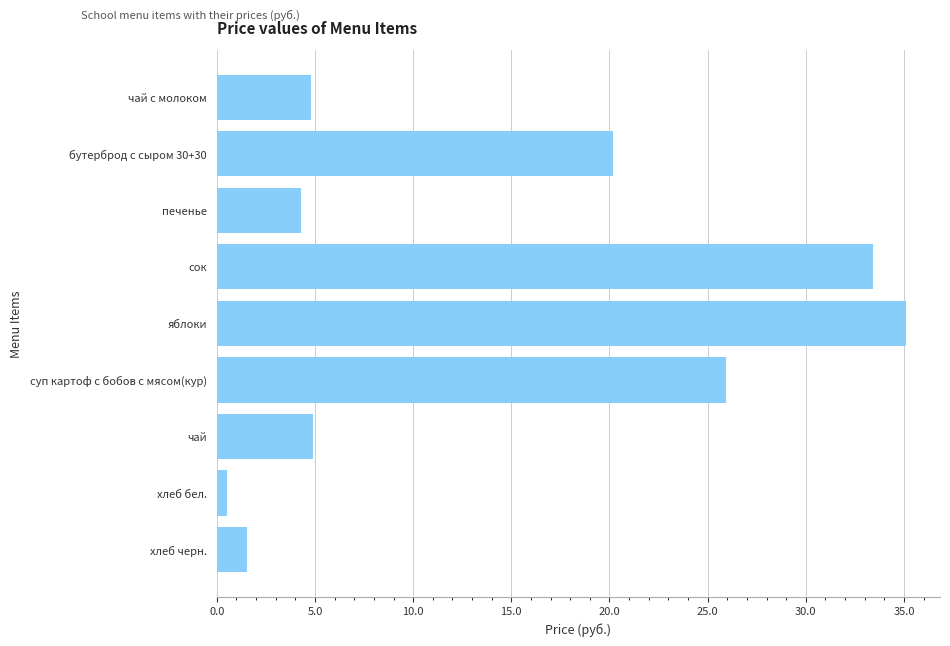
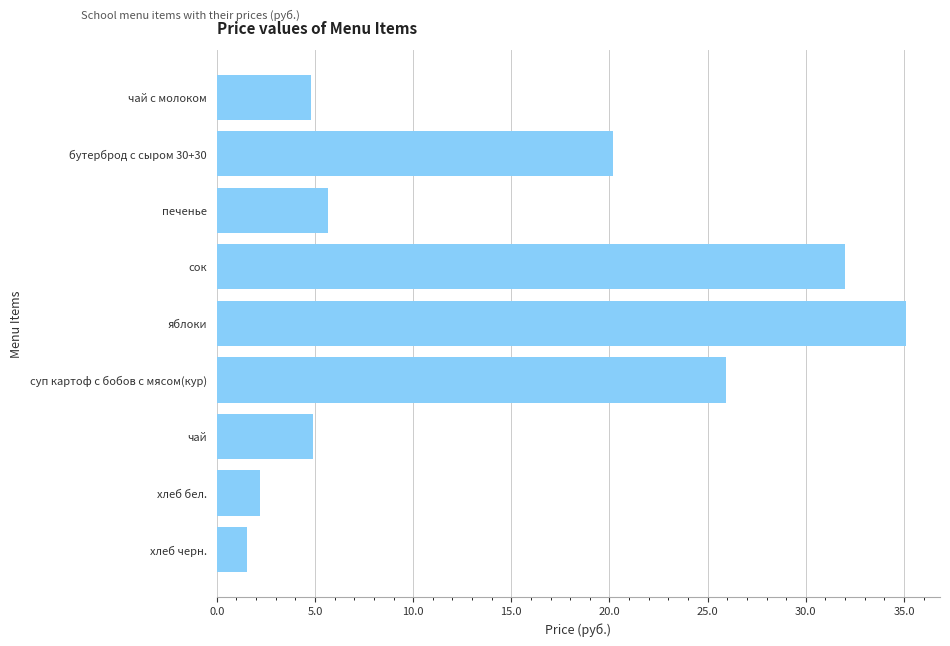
  {
    "чай с молоком": 4.8,
    "бутерброд с сыром 30+30": 20.2,
-   "печенье": 4.3,
-   "сок": 33.4,
+   "печенье": 5.7,
+   "сок": 32.0,
    "яблоки": 35.1,
    "суп картоф с бобов с мясом(кур)": 25.9,
    "чай": 4.9,
-   "хлеб бел.": 0.5,
+   "хлеб бел.": 2.2,
    "хлеб черн.": 1.5
  }
